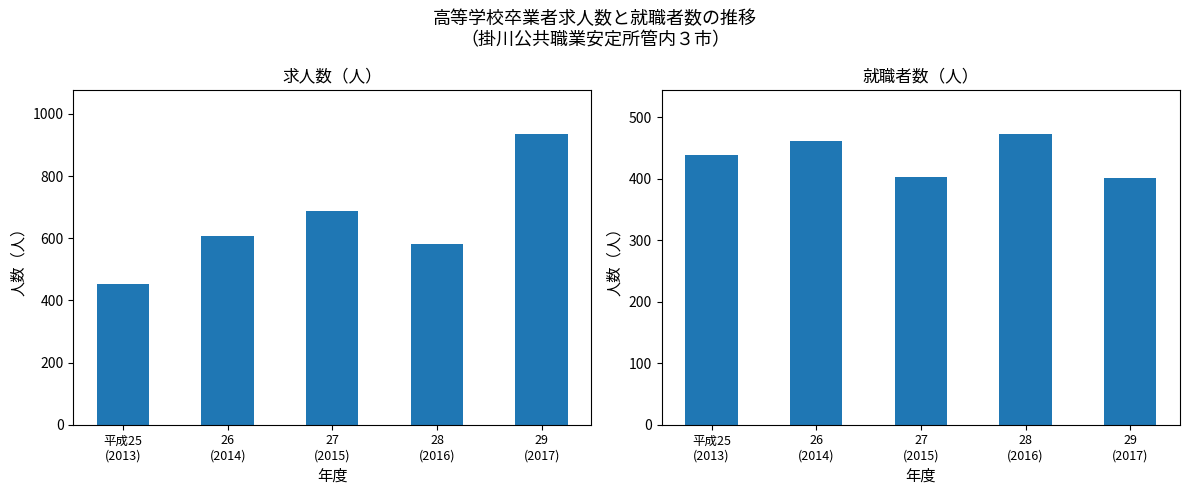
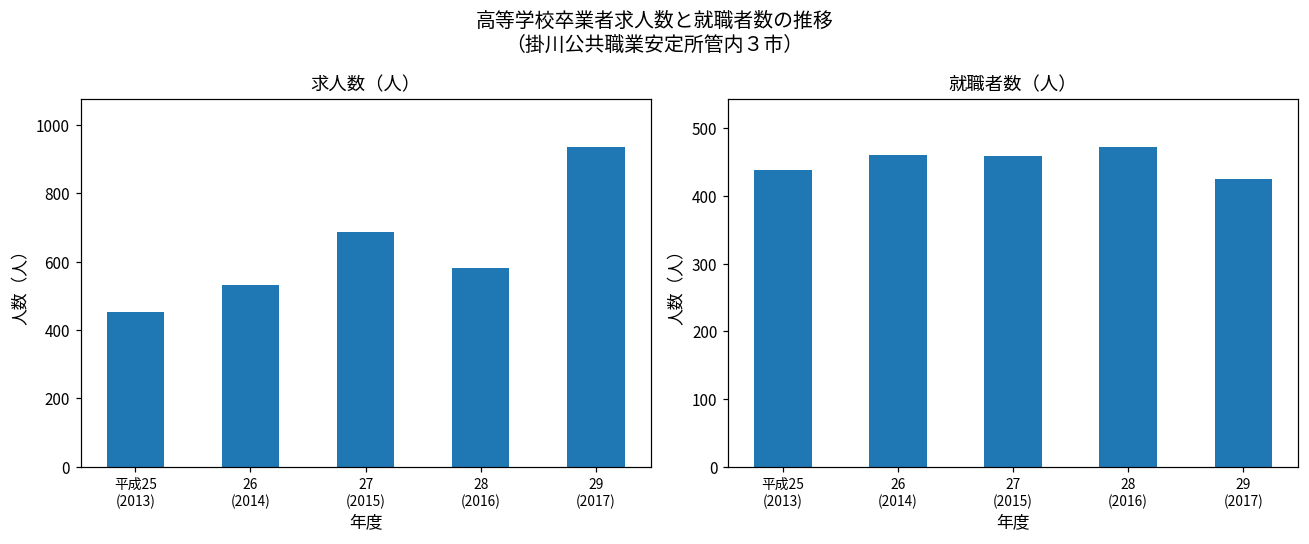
  {
    "求人数（人）": {
      "平成25 (2013)": 450,
-     "26 (2014)": 610,
+     "26 (2014)": 530,
      "27 (2015)": 690,
      "28 (2016)": 580,
      "29 (2017)": 940
    },
    "就職者数（人）": {
      "平成25 (2013)": 440,
      "26 (2014)": 460,
-     "27 (2015)": 400,
+     "27 (2015)": 460,
      "28 (2016)": 470,
-     "29 (2017)": 400
+     "29 (2017)": 430
    }
  }
